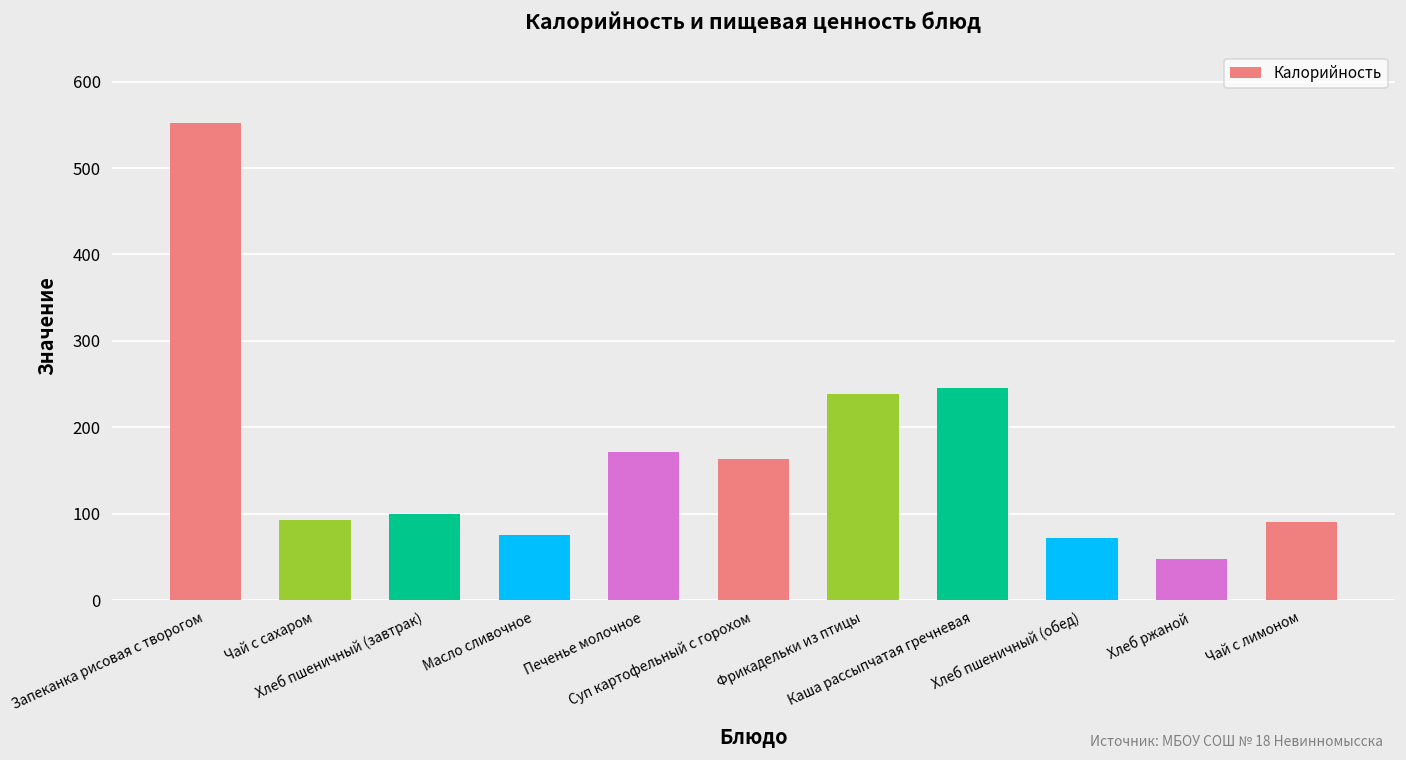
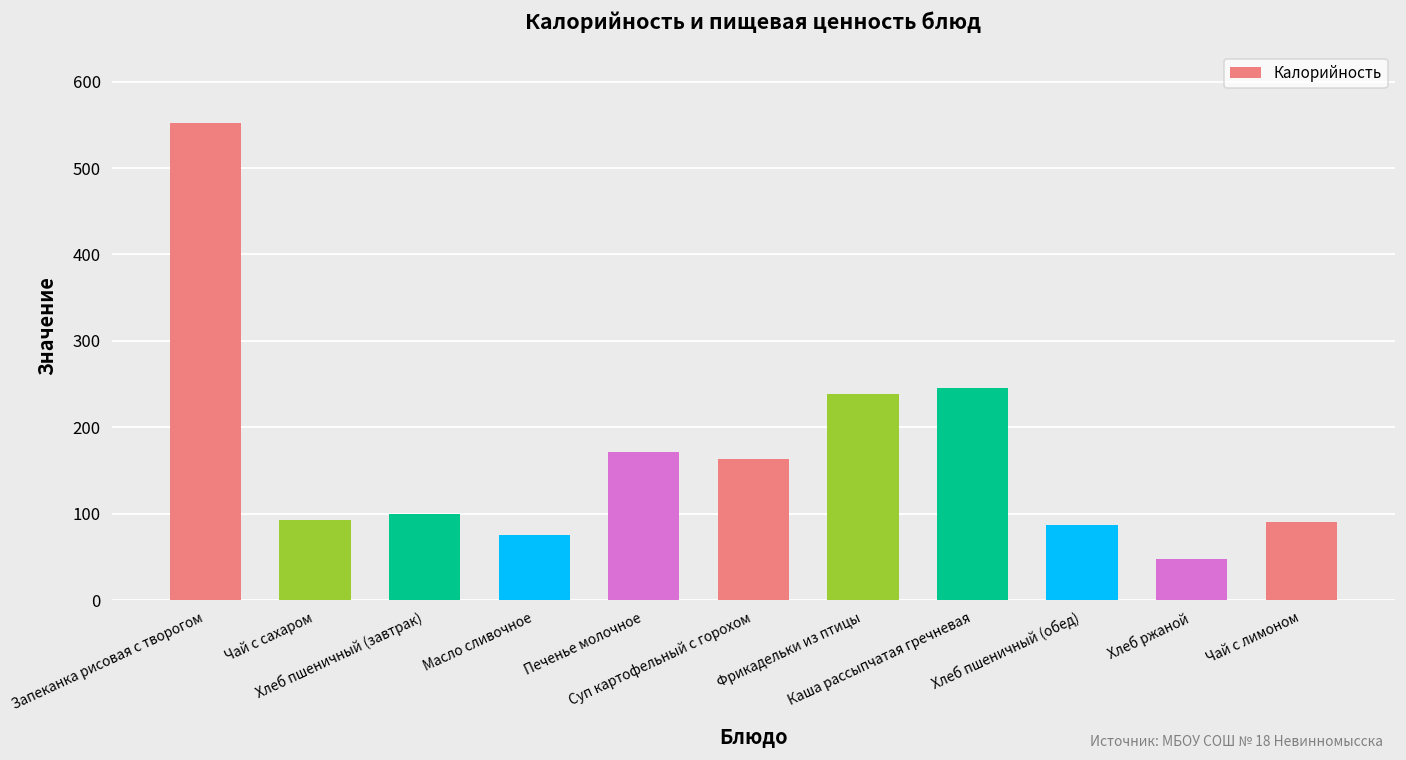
  {
    "Запеканка рисовая с творогом": 550,
    "Чай с сахаром": 90,
    "Хлеб пшеничный (завтрак)": 100,
    "Масло сливочное": 80,
    "Печенье молочное": 170,
    "Суп картофельный с горохом": 160,
    "Фрикадельки из птицы": 240,
    "Каша рассыпчатая гречневая": 250,
-   "Хлеб пшеничный (обед)": 70,
+   "Хлеб пшеничный (обед)": 90,
    "Хлеб ржаной": 50,
    "Чай с лимоном": 90
  }
